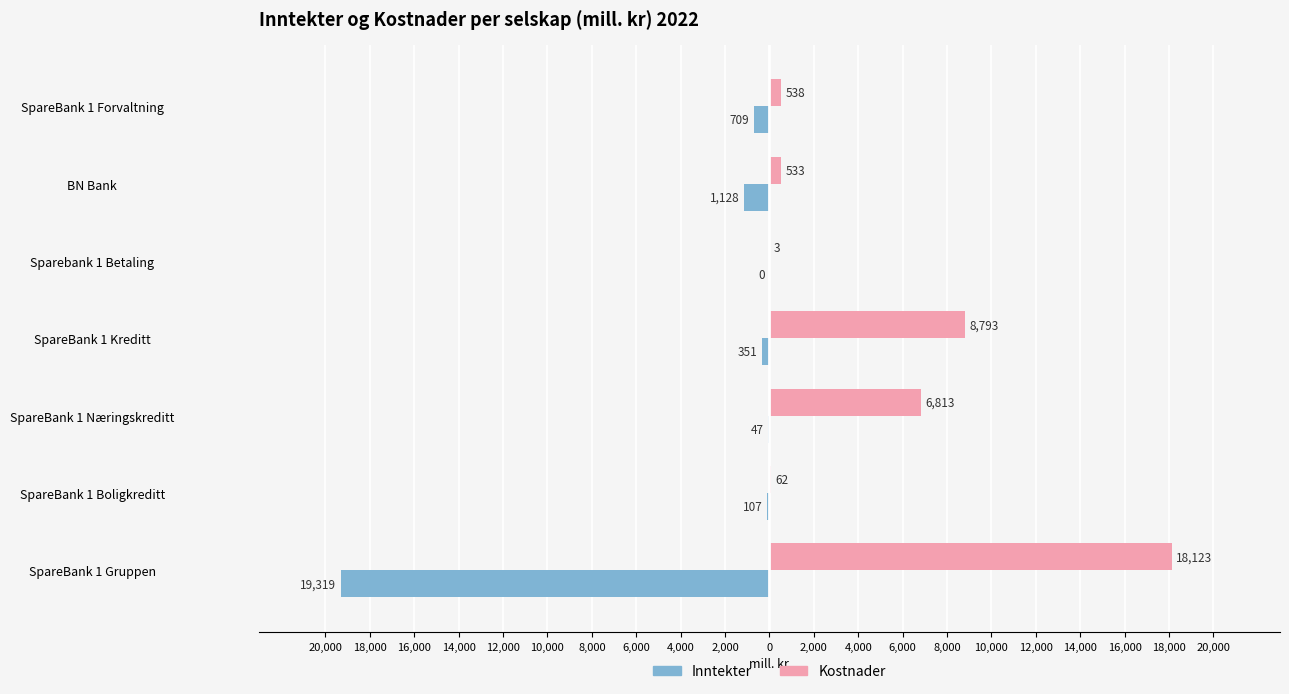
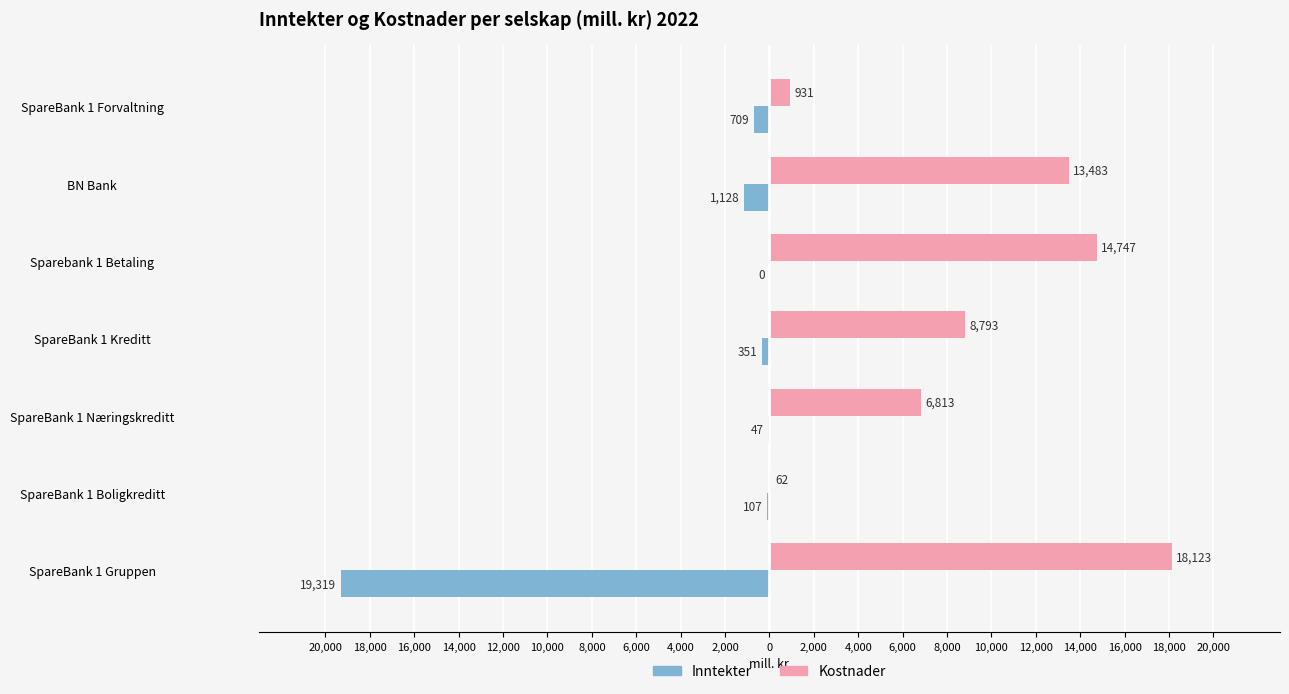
  {
    "Inntekter": {
      "Sparebank 1 Betaling": "0"
    },
    "Kostnader": {
-     "SpareBank 1 Forvaltning": "538",
-     "BN Bank": "533",
-     "Sparebank 1 Betaling": "3",
+     "SpareBank 1 Forvaltning": "931",
+     "BN Bank": "13,483",
+     "Sparebank 1 Betaling": "14,747",
      "SpareBank 1 Kreditt": "8,793",
      "SpareBank 1 Næringskreditt": "6,813",
      "SpareBank 1 Boligkreditt": "62",
      "SpareBank 1 Gruppen": "18,123"
    }
  }
